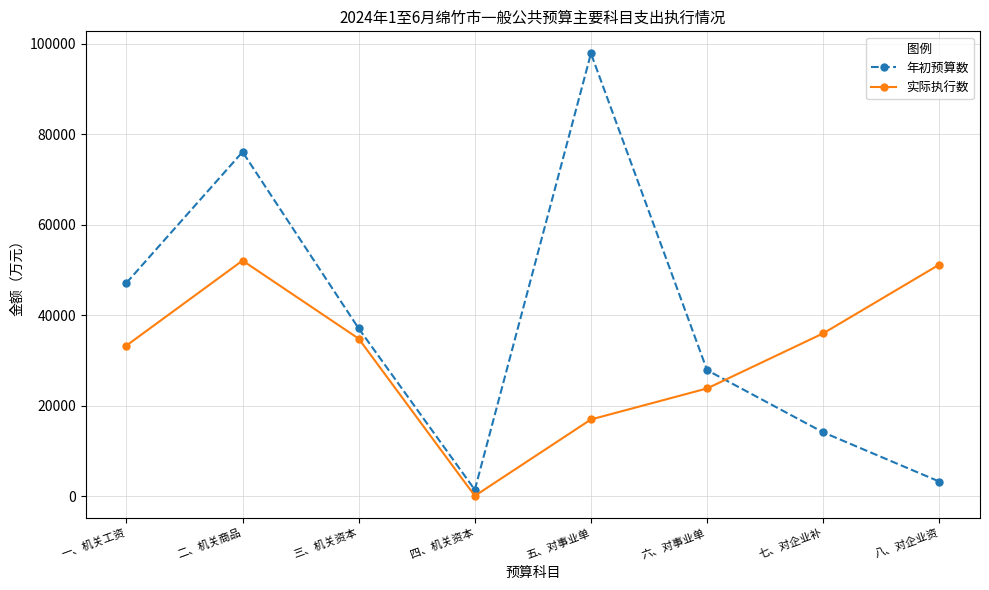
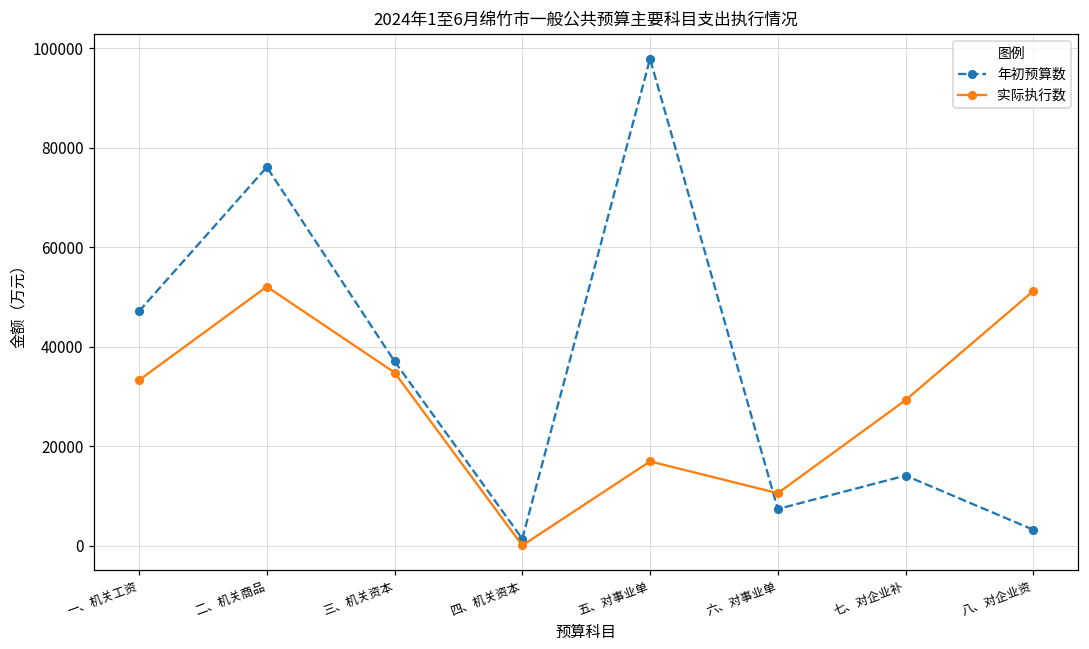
  {
    "年初预算数": {
      "一、机关工资": 47000,
      "二、机关商品": 76000,
      "三、机关资本": 37000,
      "四、机关资本": 1000,
      "五、对事业单": 98000,
-     "六、对事业单": 28000,
+     "六、对事业单": 7000,
      "七、对企业补": 14000,
      "八、对企业资": 3000
    },
    "实际执行数": {
      "一、机关工资": 33000,
      "二、机关商品": 52000,
      "三、机关资本": 35000,
      "四、机关资本": 0,
      "五、对事业单": 17000,
-     "六、对事业单": 24000,
-     "七、对企业补": 36000,
+     "六、对事业单": 11000,
+     "七、对企业补": 29000,
      "八、对企业资": 51000
    }
  }
